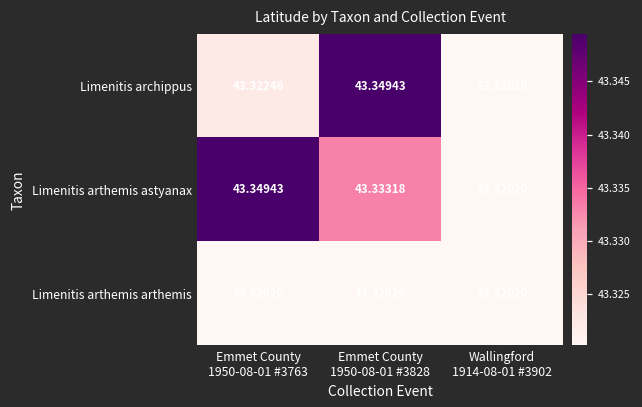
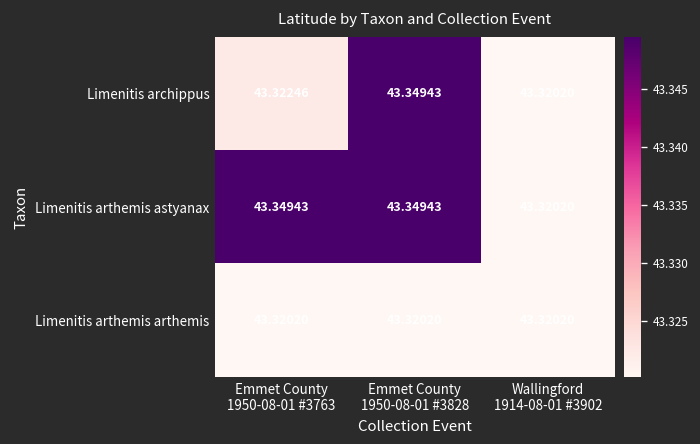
  {
    "Limenitis archippus": {
      "Emmet County 1950-08-01 #3828": 43.34943
    },
    "Limenitis arthemis astyanax": {
      "Emmet County 1950-08-01 #3763": 43.34943,
-     "Emmet County 1950-08-01 #3828": 43.33318
+     "Emmet County 1950-08-01 #3828": 43.34943
    }
  }
